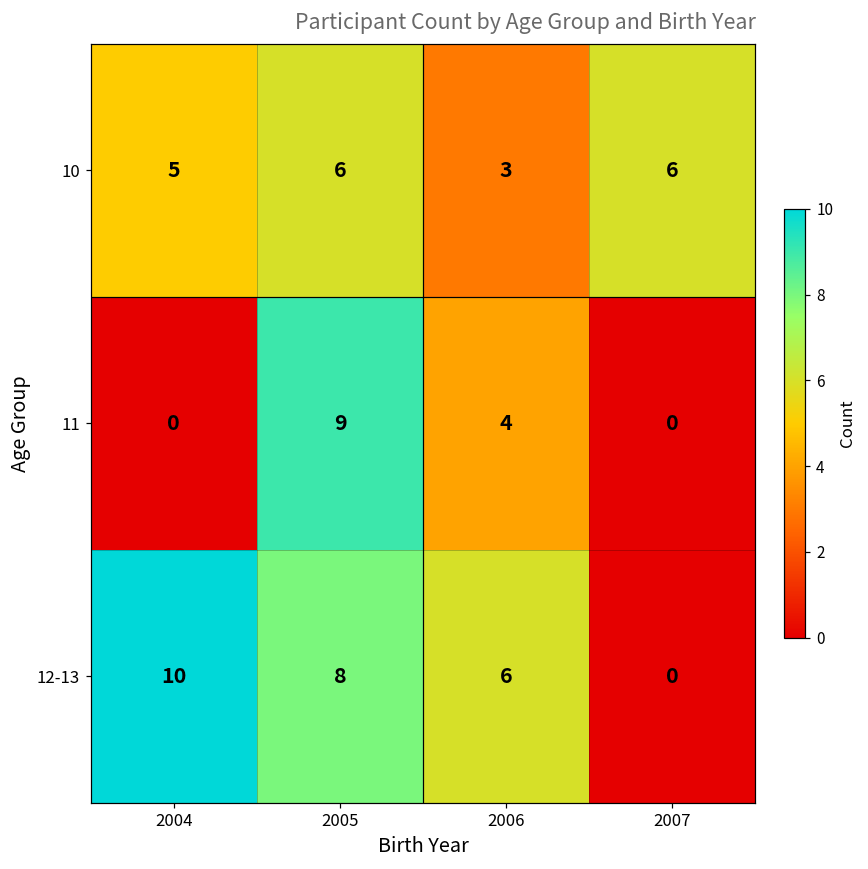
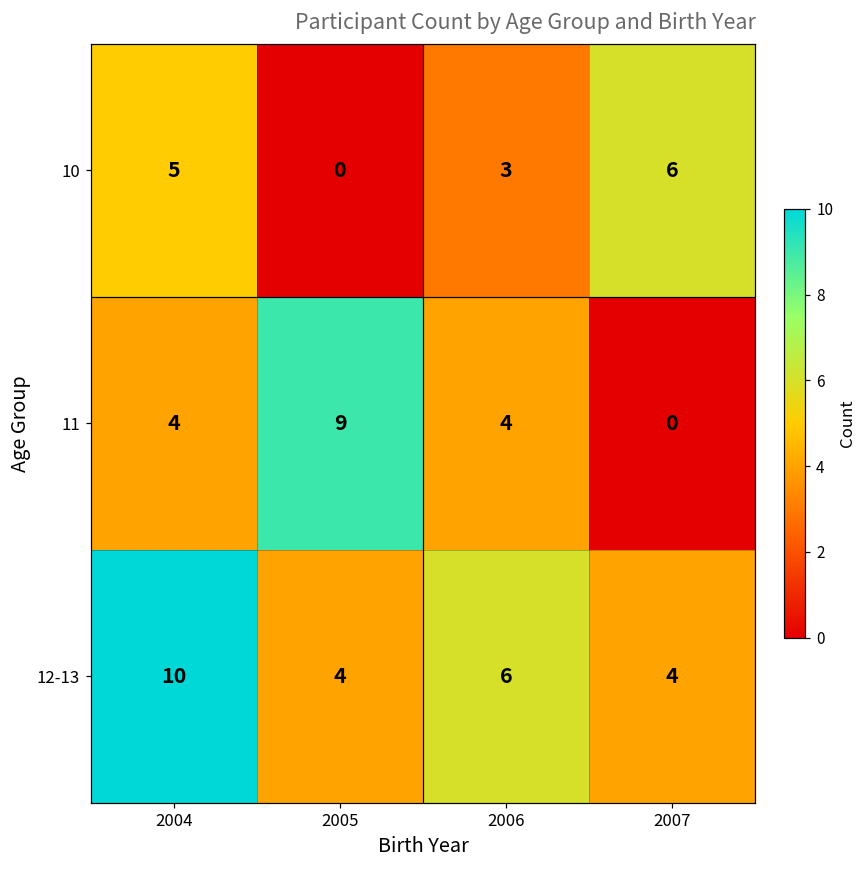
  {
    "10": {
      "2004": 5,
-     "2005": 6,
+     "2005": 0,
      "2006": 3,
      "2007": 6
    },
    "11": {
-     "2004": 0,
+     "2004": 4,
      "2005": 9,
      "2006": 4,
      "2007": 0
    },
    "12-13": {
      "2004": 10,
-     "2005": 8,
+     "2005": 4,
      "2006": 6,
-     "2007": 0
+     "2007": 4
    }
  }
